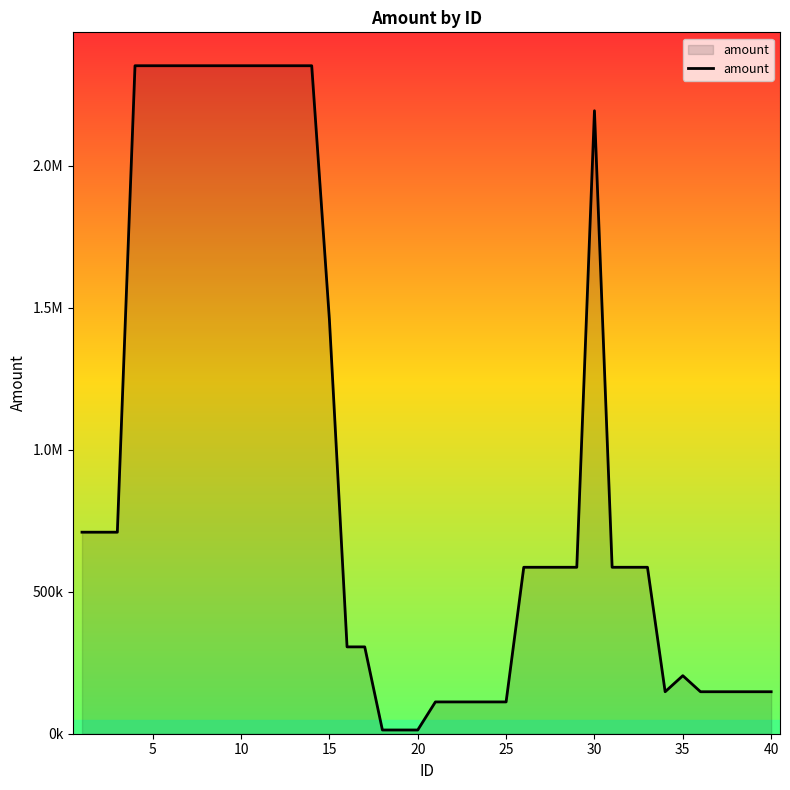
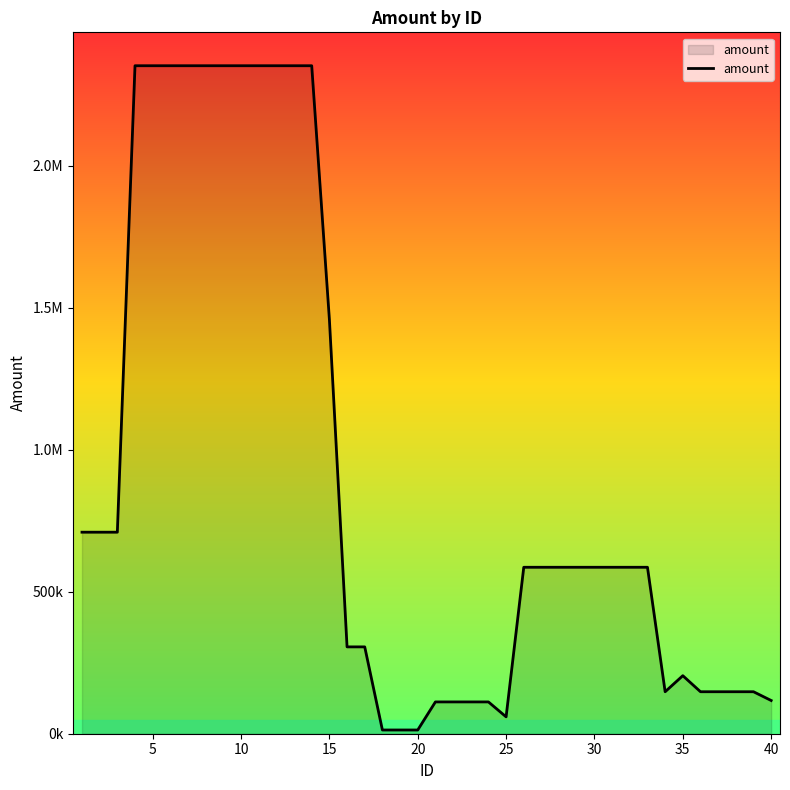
  {
    "5": 2350000,
    "10": 2350000,
    "15": 1460000,
-   "25": 110000,
-   "30": 2190000,
+   "25": 60000,
+   "30": 590000,
    "35": 200000,
-   "40": 150000
+   "40": 120000
  }
